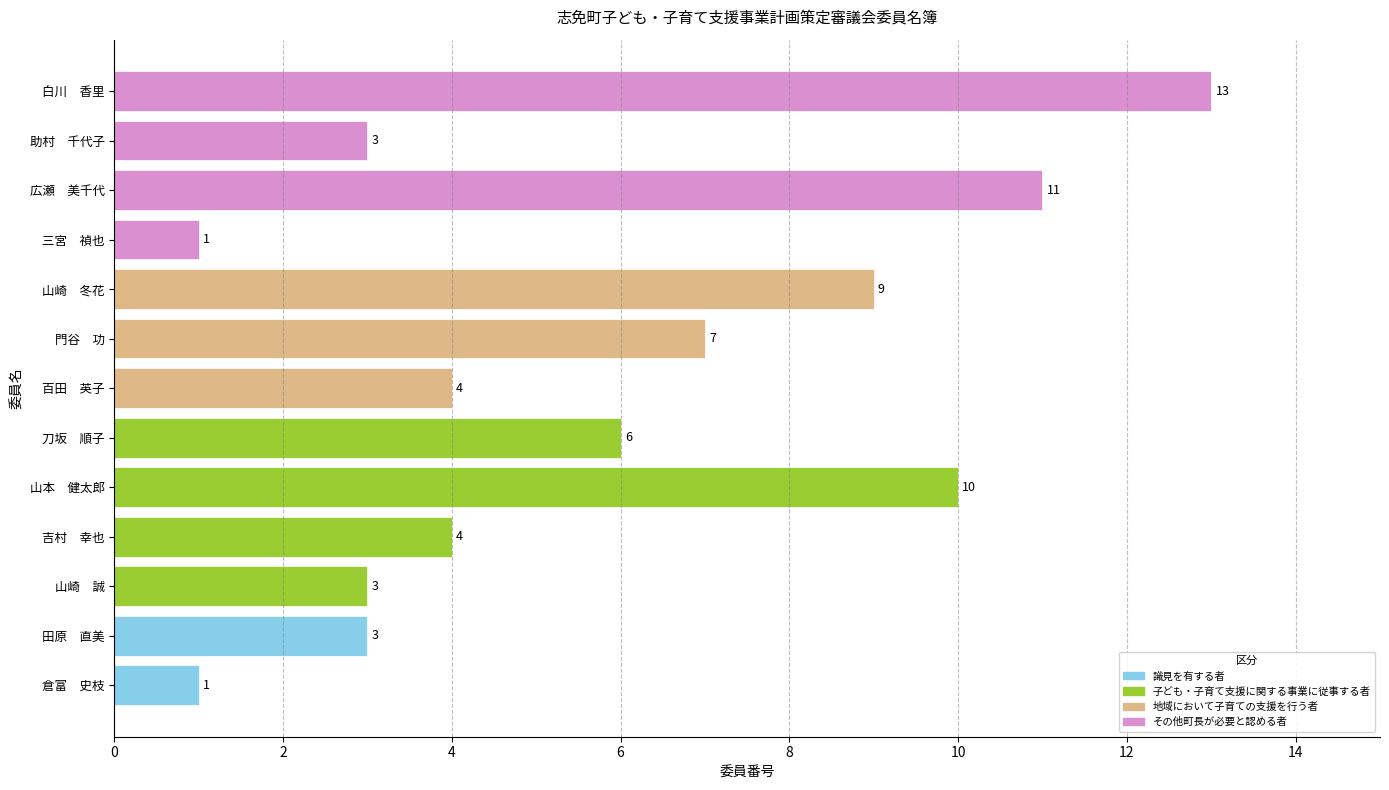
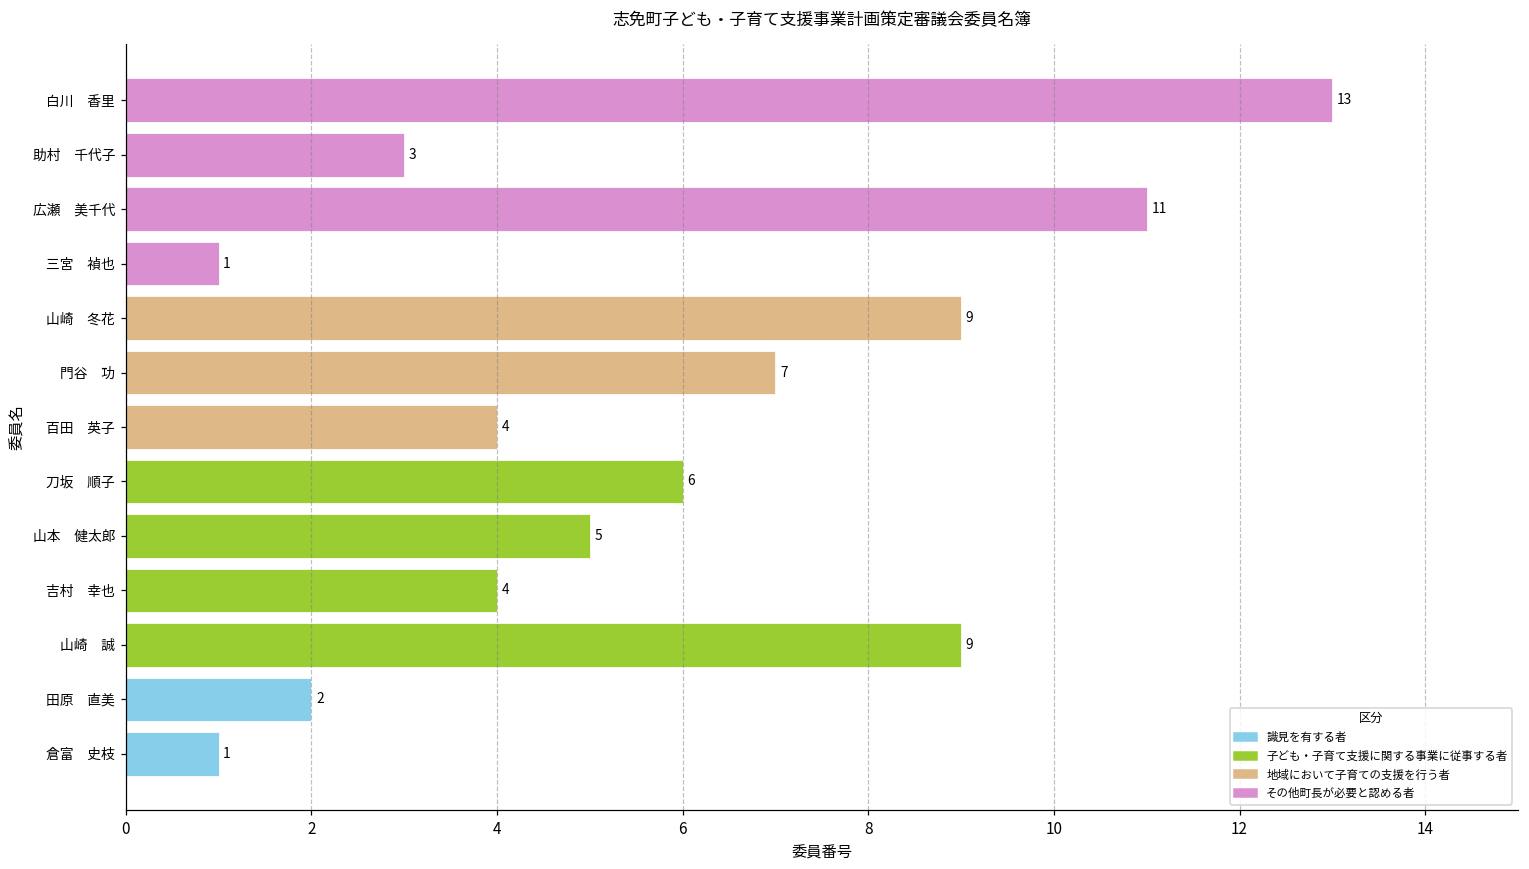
  {
    "白川 香里": 13,
    "助村 千代子": 3,
    "広瀬 美千代": 11,
    "三宮 禎也": 1,
    "山崎 冬花": 9,
    "門谷 功": 7,
    "百田 英子": 4,
    "刀坂 順子": 6,
-   "山本 健太郎": 10,
+   "山本 健太郎": 5,
    "吉村 幸也": 4,
-   "山崎 誠": 3,
-   "田原 直美": 3,
+   "山崎 誠": 9,
+   "田原 直美": 2,
    "倉富 史枝": 1
  }
